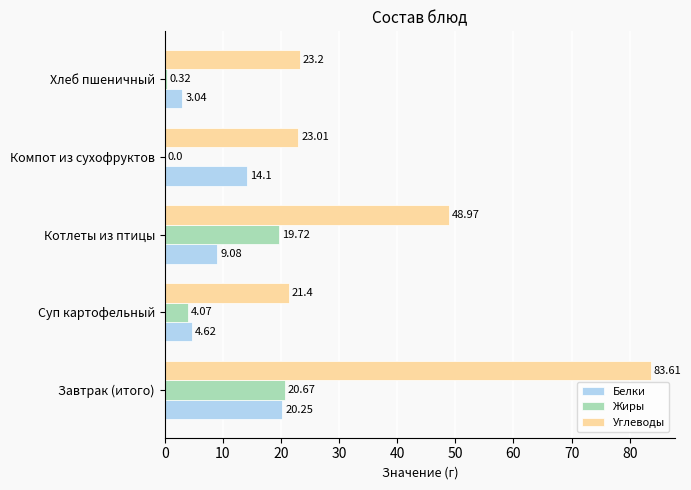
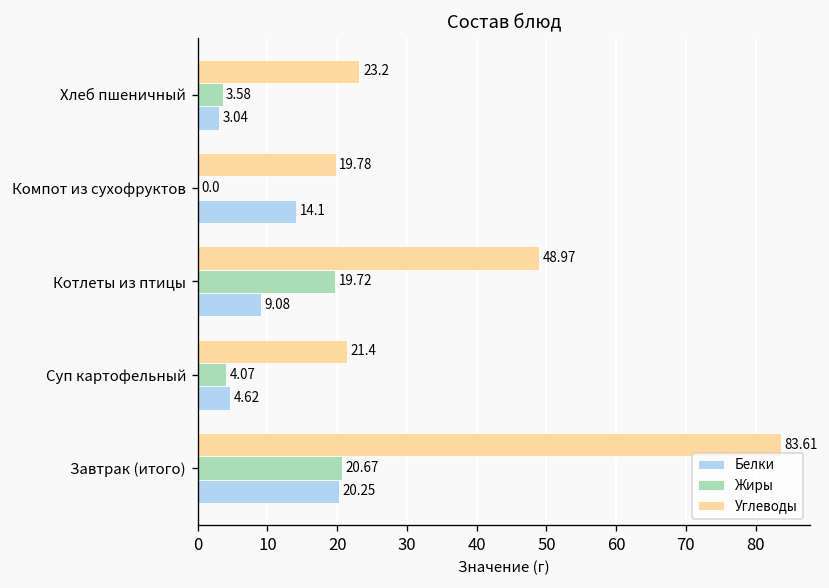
  {
    "Белки": {
      "Хлеб пшеничный": 3.04,
      "Компот из сухофруктов": 14.1,
      "Котлеты из птицы": 9.08,
      "Суп картофельный": 4.62,
      "Завтрак (итого)": 20.25
    },
    "Жиры": {
-     "Хлеб пшеничный": 0.32,
+     "Хлеб пшеничный": 3.58,
      "Компот из сухофруктов": 0.0,
      "Котлеты из птицы": 19.72,
      "Суп картофельный": 4.07,
      "Завтрак (итого)": 20.67
    },
    "Углеводы": {
      "Хлеб пшеничный": 23.2,
-     "Компот из сухофруктов": 23.01,
+     "Компот из сухофруктов": 19.78,
      "Котлеты из птицы": 48.97,
      "Суп картофельный": 21.4,
      "Завтрак (итого)": 83.61
    }
  }
